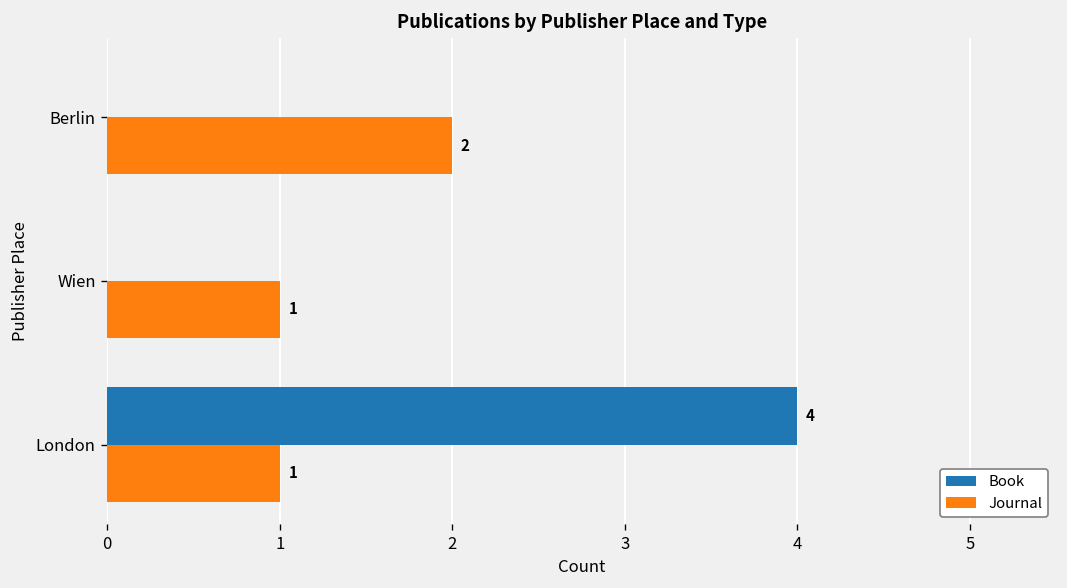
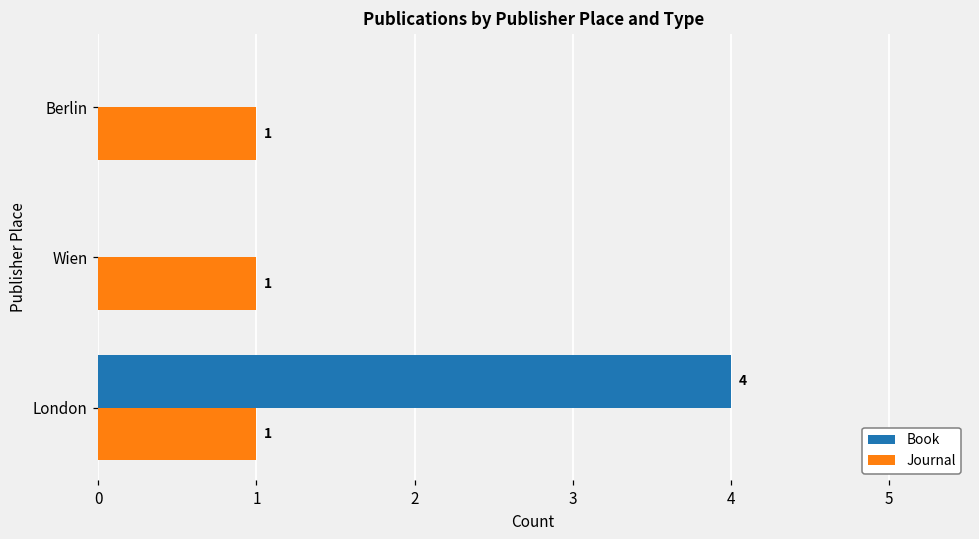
  {
    "Book": {
      "London": 4
    },
    "Journal": {
-     "Berlin": 2,
+     "Berlin": 1,
      "Wien": 1,
      "London": 1
    }
  }
